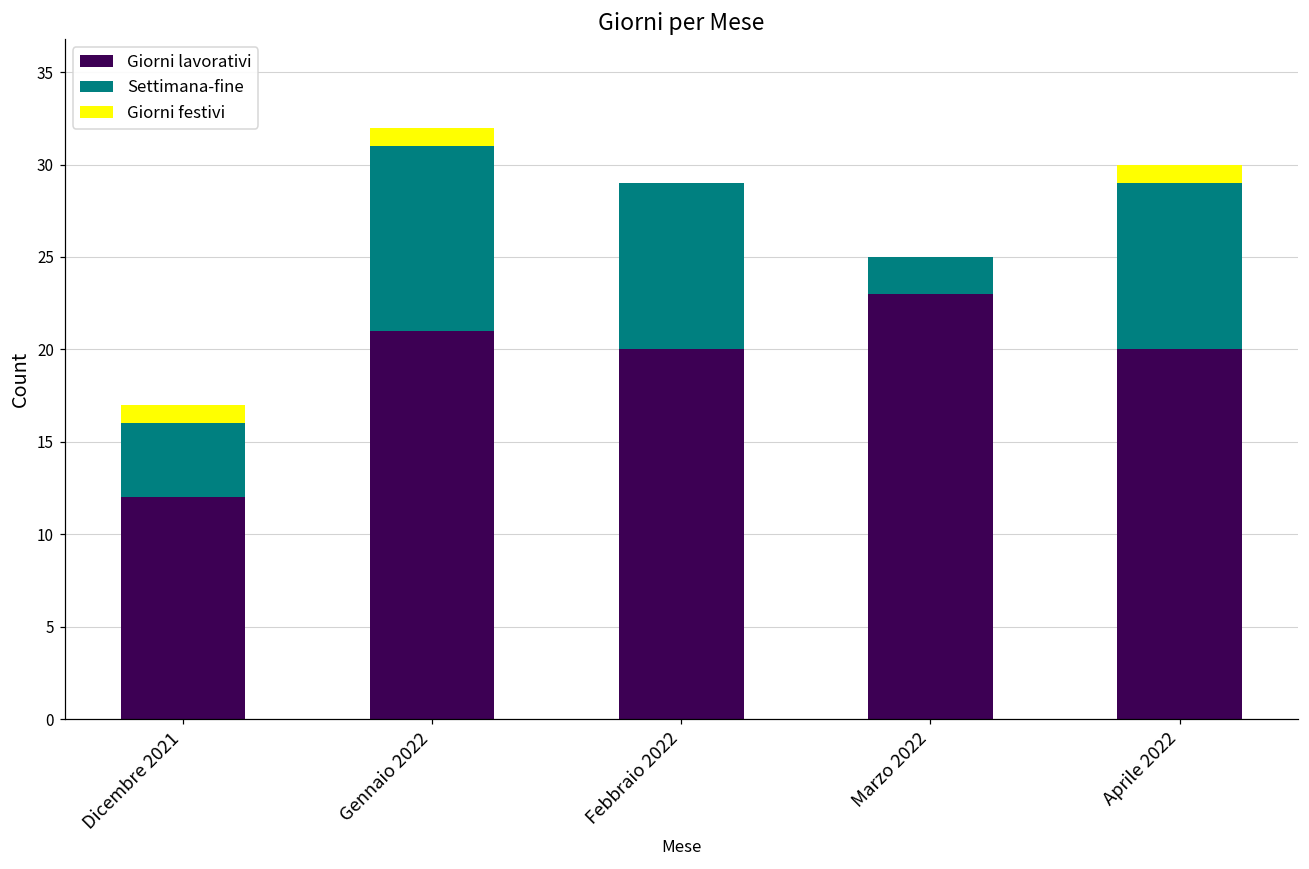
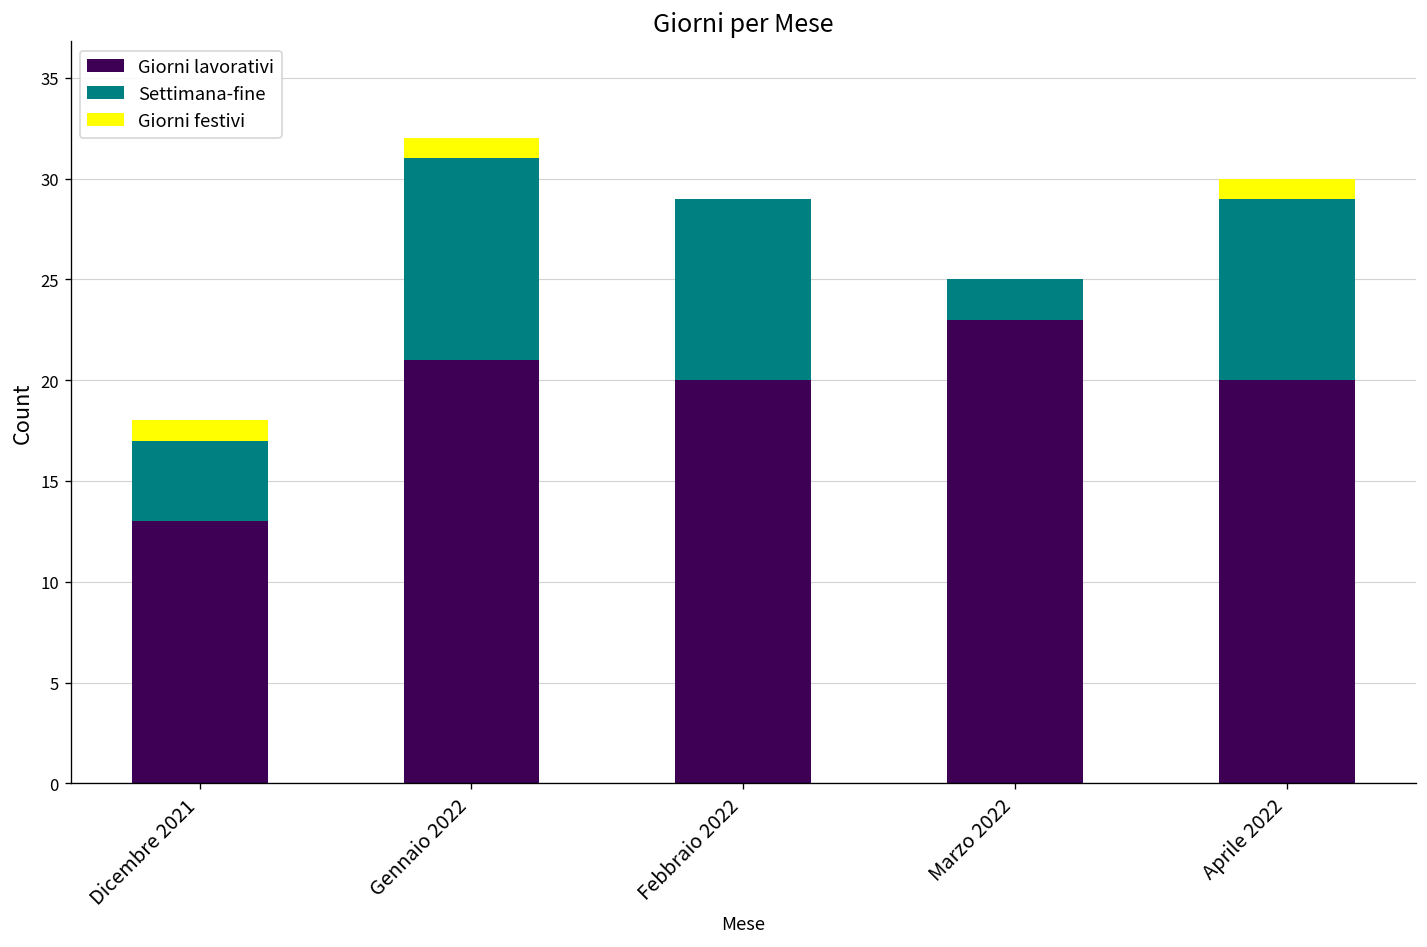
  {
    "Giorni lavorativi": {
-     "Dicembre 2021": 12,
+     "Dicembre 2021": 13,
      "Gennaio 2022": 21,
      "Febbraio 2022": 20,
      "Marzo 2022": 23,
      "Aprile 2022": 20
    },
    "Settimana-fine": {
      "Dicembre 2021": 4,
      "Gennaio 2022": 10,
      "Febbraio 2022": 9,
      "Marzo 2022": 2,
      "Aprile 2022": 9
    },
    "Giorni festivi": {
      "Dicembre 2021": 1,
      "Gennaio 2022": 1,
      "Febbraio 2022": 0,
      "Marzo 2022": 0,
      "Aprile 2022": 1
    }
  }
